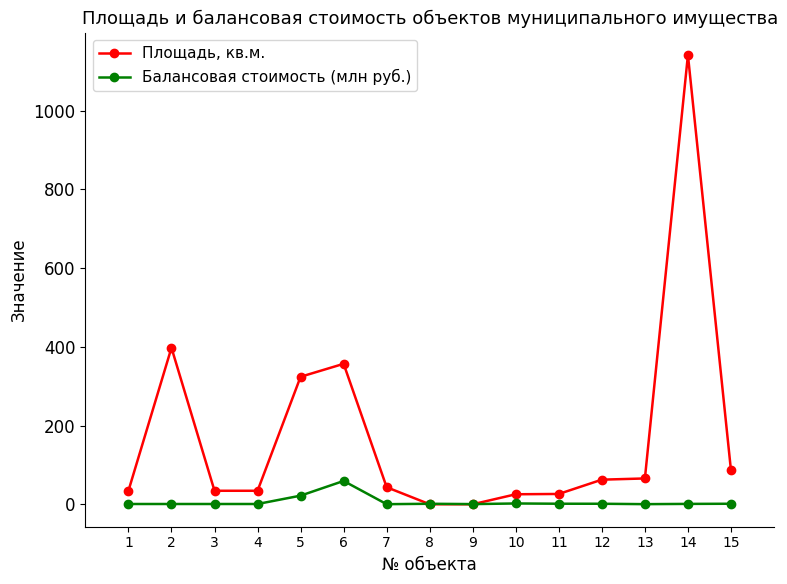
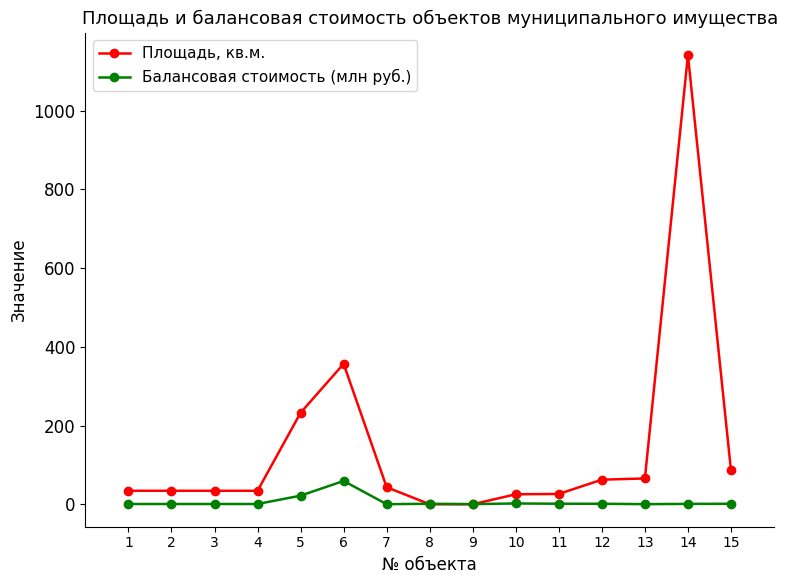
  {
    "Площадь, кв.м.": {
      "1": 30,
-     "2": 400,
+     "2": 30,
      "3": 30,
      "4": 30,
-     "5": 320,
+     "5": 230,
      "6": 360,
      "7": 40,
      "10": 30,
      "11": 30,
      "12": 60,
      "13": 70,
      "14": 1140,
      "15": 90
    },
    "Балансовая стоимость (млн руб.)": {
      "1": 0,
      "2": 0,
      "3": 0,
      "4": 0,
      "5": 20,
      "6": 60,
      "7": 0,
      "10": 0,
      "11": 0,
      "12": 0,
      "13": 0,
      "14": 0,
      "15": 0
    }
  }
